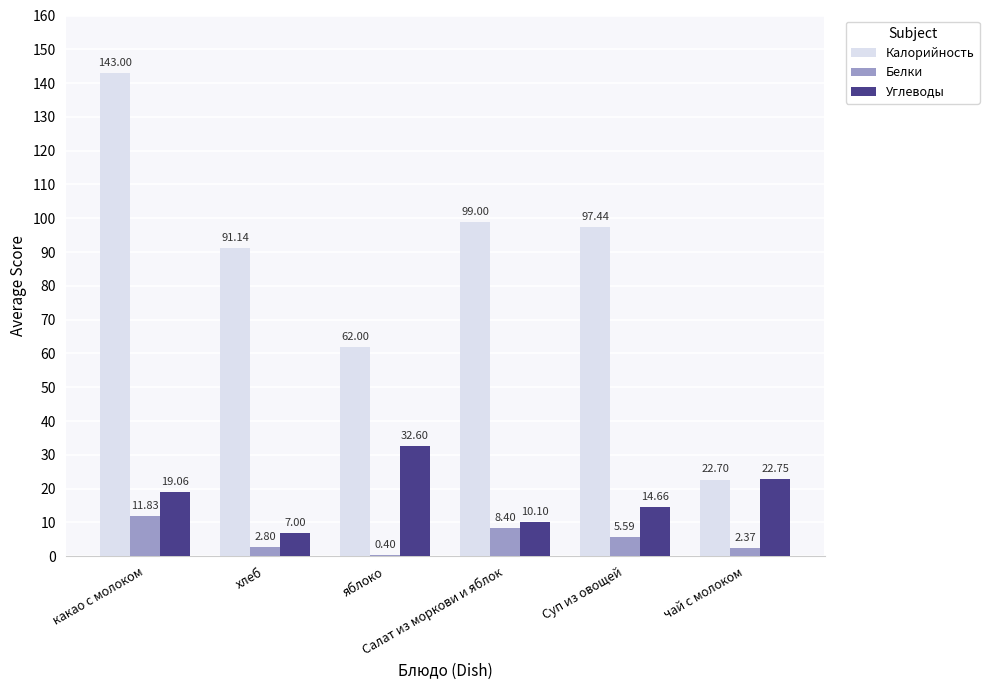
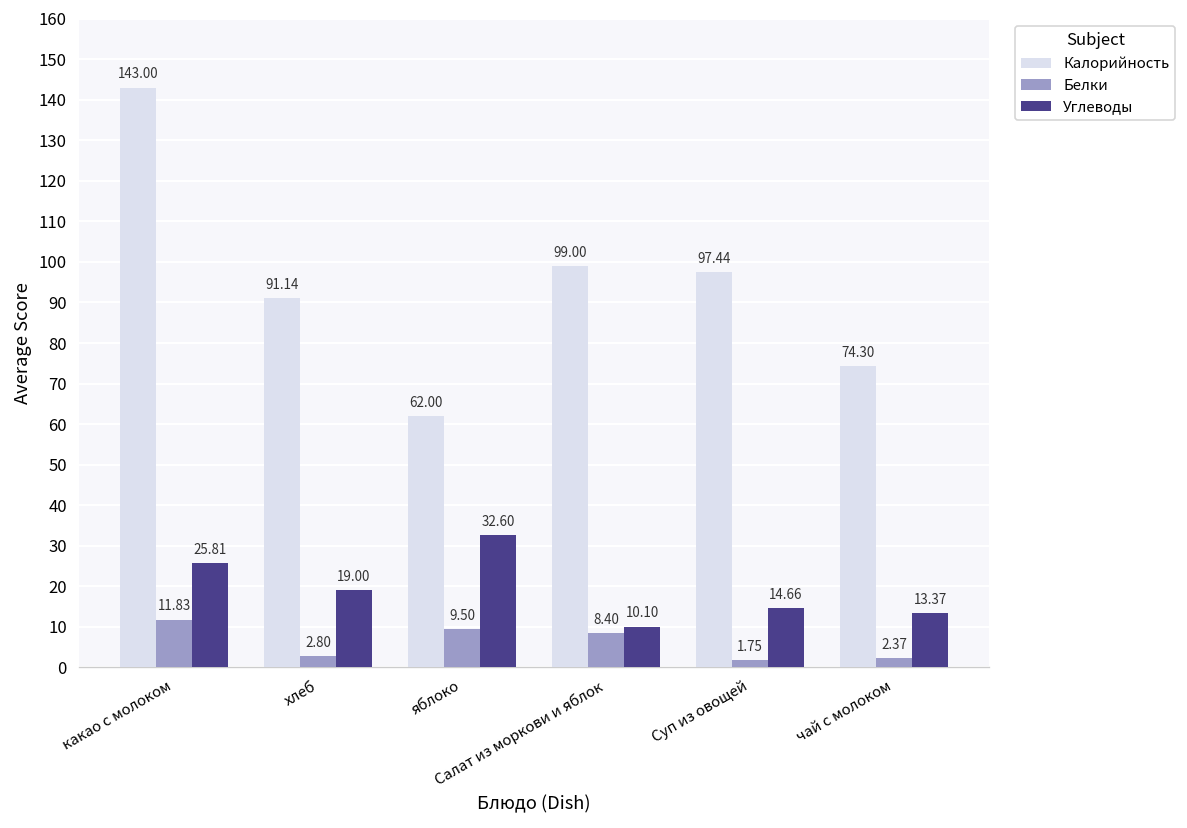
  {
    "Калорийность": {
      "какао с молоком": 143.00,
      "хлеб": 91.14,
      "яблоко": 62.00,
      "Салат из моркови и яблок": 99.00,
      "Суп из овощей": 97.44,
-     "чай с молоком": 22.70
+     "чай с молоком": 74.30
    },
    "Белки": {
      "какао с молоком": 11.83,
      "хлеб": 2.80,
-     "яблоко": 0.40,
+     "яблоко": 9.50,
      "Салат из моркови и яблок": 8.40,
-     "Суп из овощей": 5.59,
+     "Суп из овощей": 1.75,
      "чай с молоком": 2.37
    },
    "Углеводы": {
-     "какао с молоком": 19.06,
-     "хлеб": 7.00,
+     "какао с молоком": 25.81,
+     "хлеб": 19.00,
      "яблоко": 32.60,
      "Салат из моркови и яблок": 10.10,
      "Суп из овощей": 14.66,
-     "чай с молоком": 22.75
+     "чай с молоком": 13.37
    }
  }
